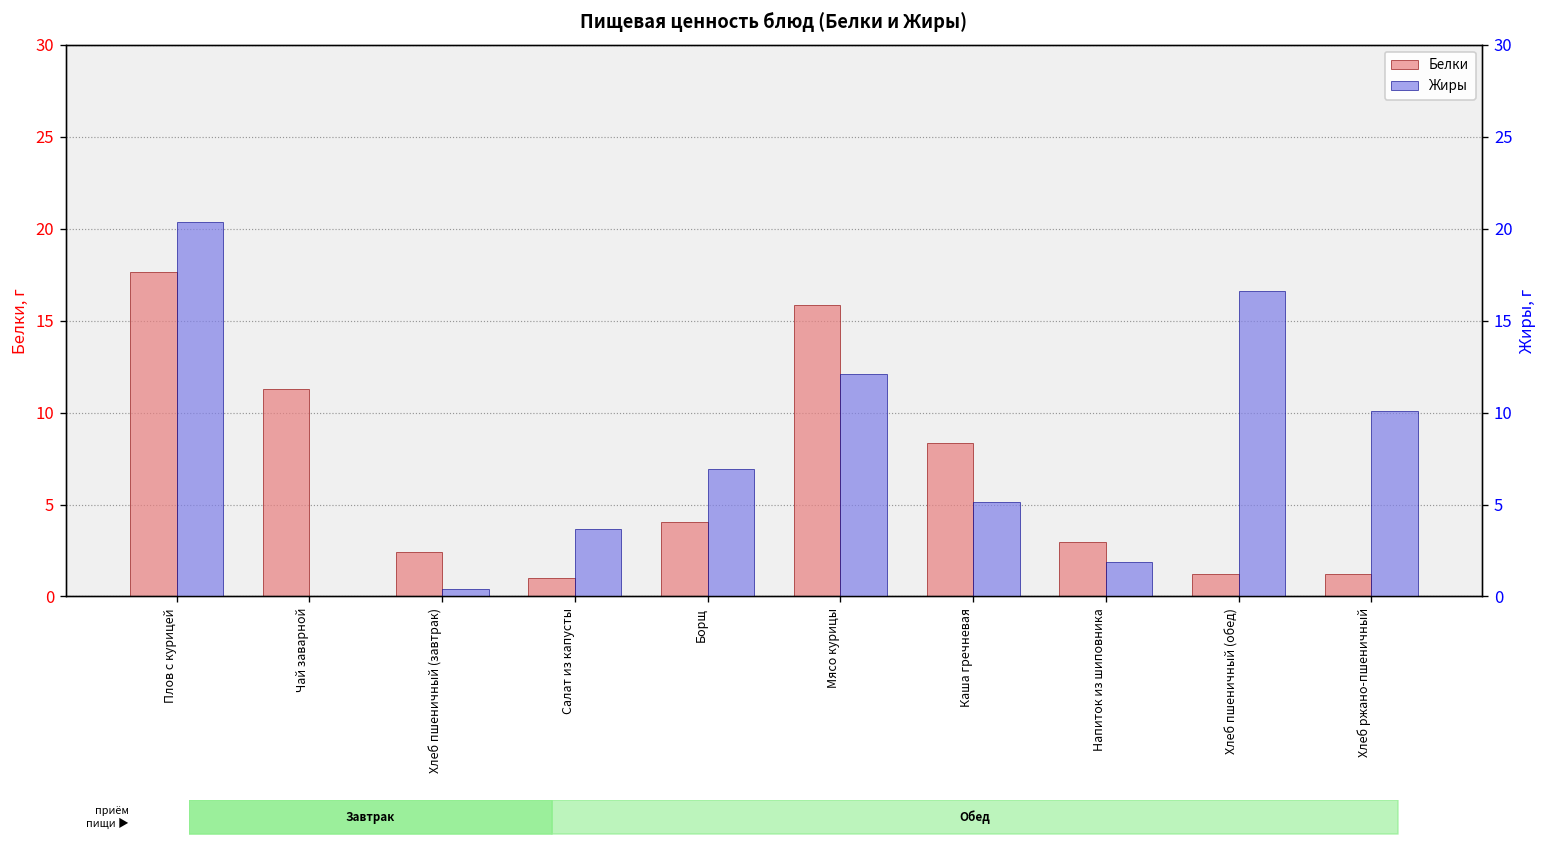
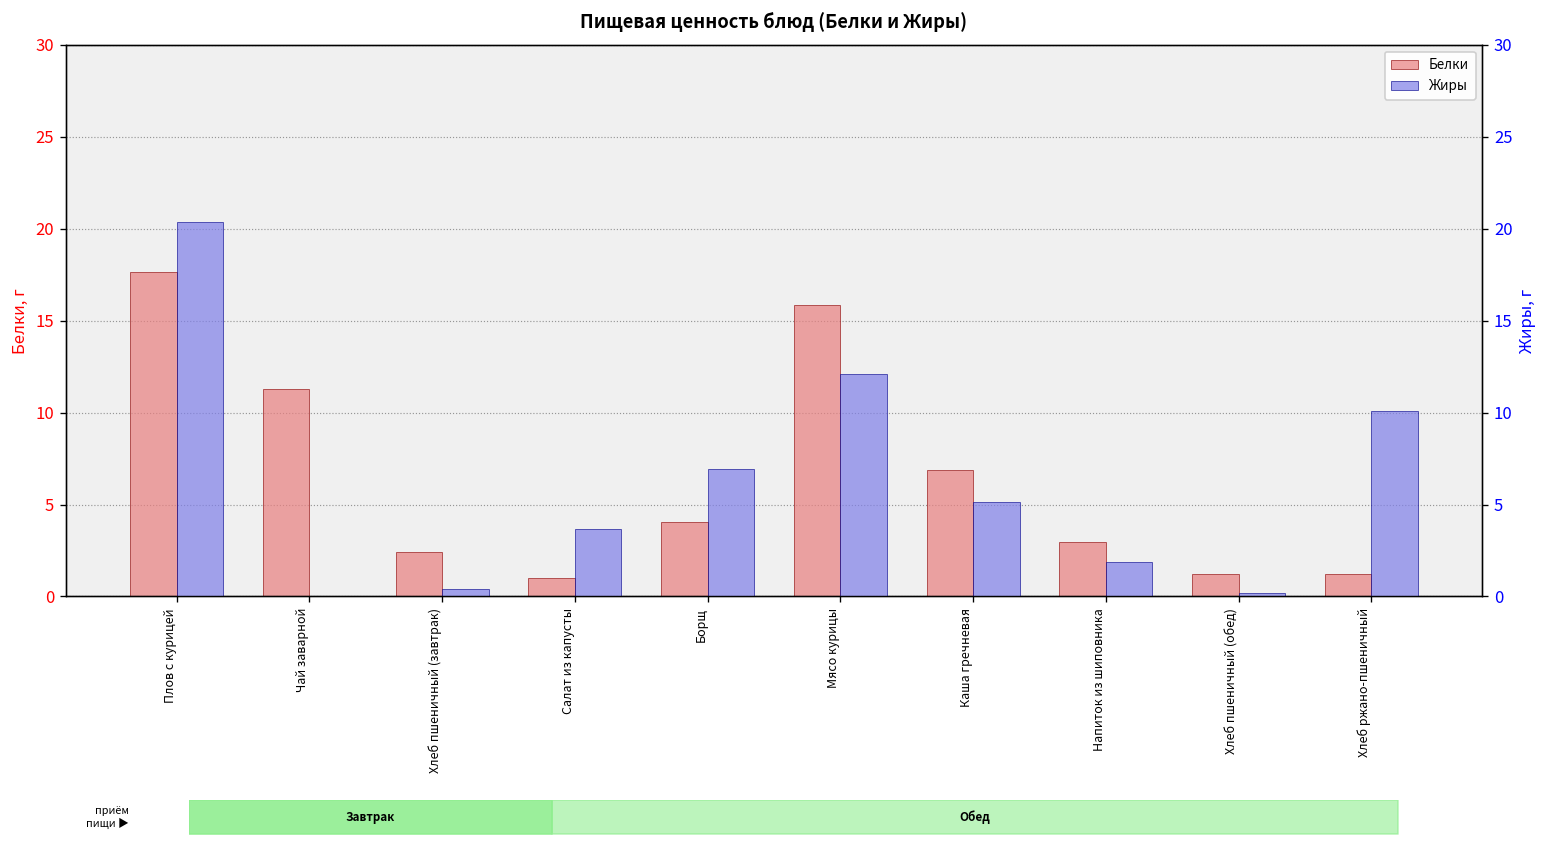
  {
    "Пищевая ценность блюд (Белки и Жиры)": {
      "Белки": {
        "Плов с курицей": 17.7,
        "Чай заварной": 11.3,
        "Хлеб пшеничный (завтрак)": 2.4,
        "Салат из капусты": 1.0,
        "Борщ": 4.1,
        "Мясо курицы": 15.9,
-       "Каша гречневая": 8.4,
+       "Каша гречневая": 6.9,
        "Напиток из шиповника": 3.0,
        "Хлеб пшеничный (обед)": 1.2,
        "Хлеб ржано-пшеничный": 1.2
      },
      "Жиры": {
        "Плов с курицей": 20.4,
        "Хлеб пшеничный (завтрак)": 0.4,
        "Салат из капусты": 3.6,
        "Борщ": 6.9,
        "Мясо курицы": 12.1,
        "Каша гречневая": 5.1,
        "Напиток из шиповника": 1.9,
-       "Хлеб пшеничный (обед)": 16.6,
+       "Хлеб пшеничный (обед)": 0.2,
        "Хлеб ржано-пшеничный": 10.1
      }
    }
  }
